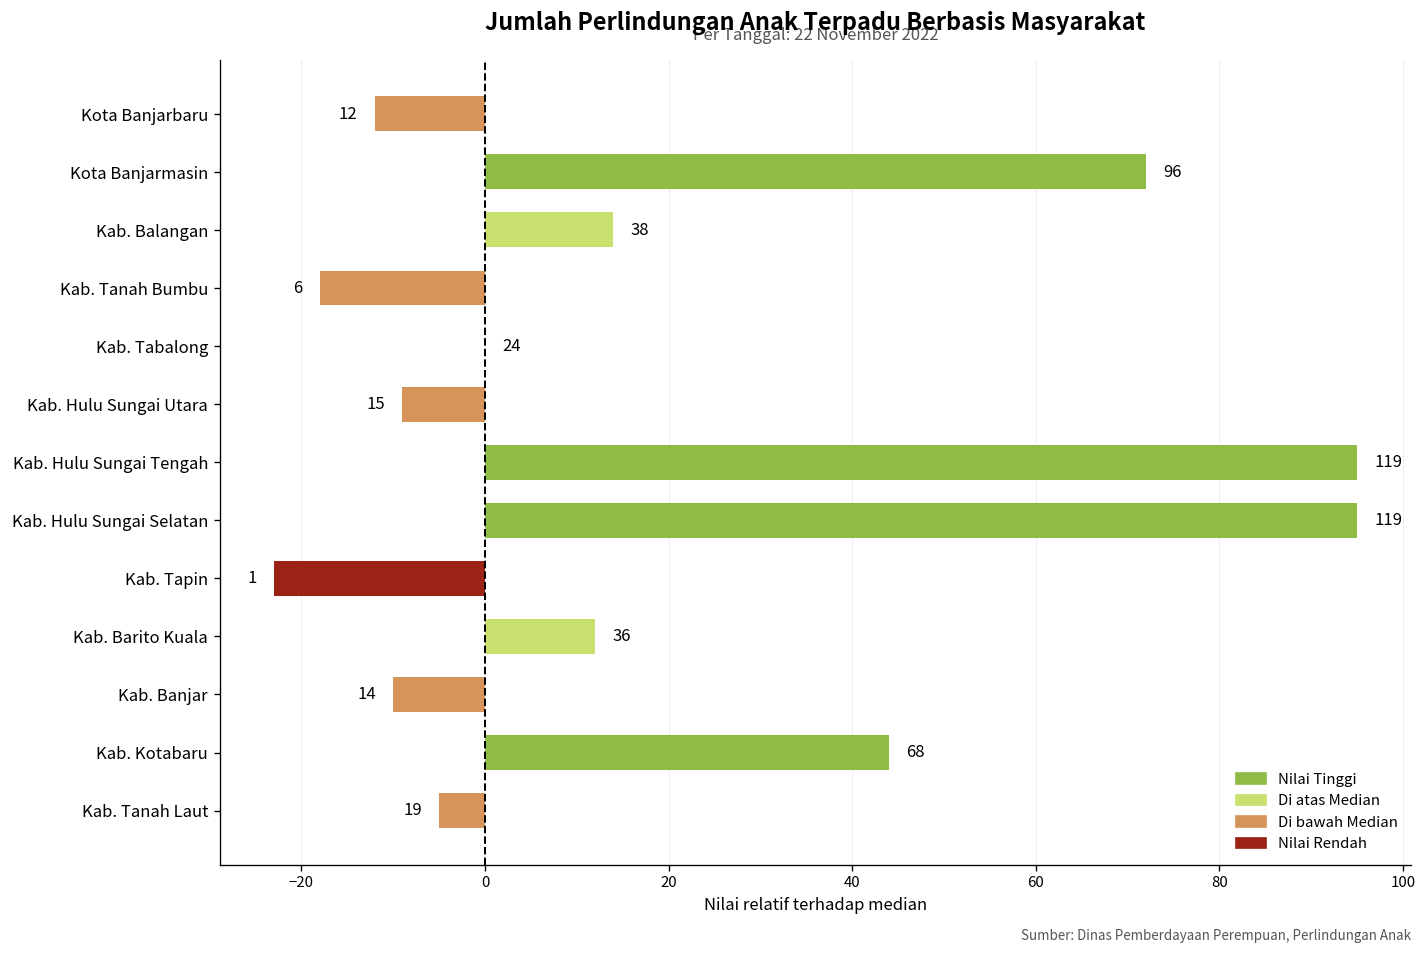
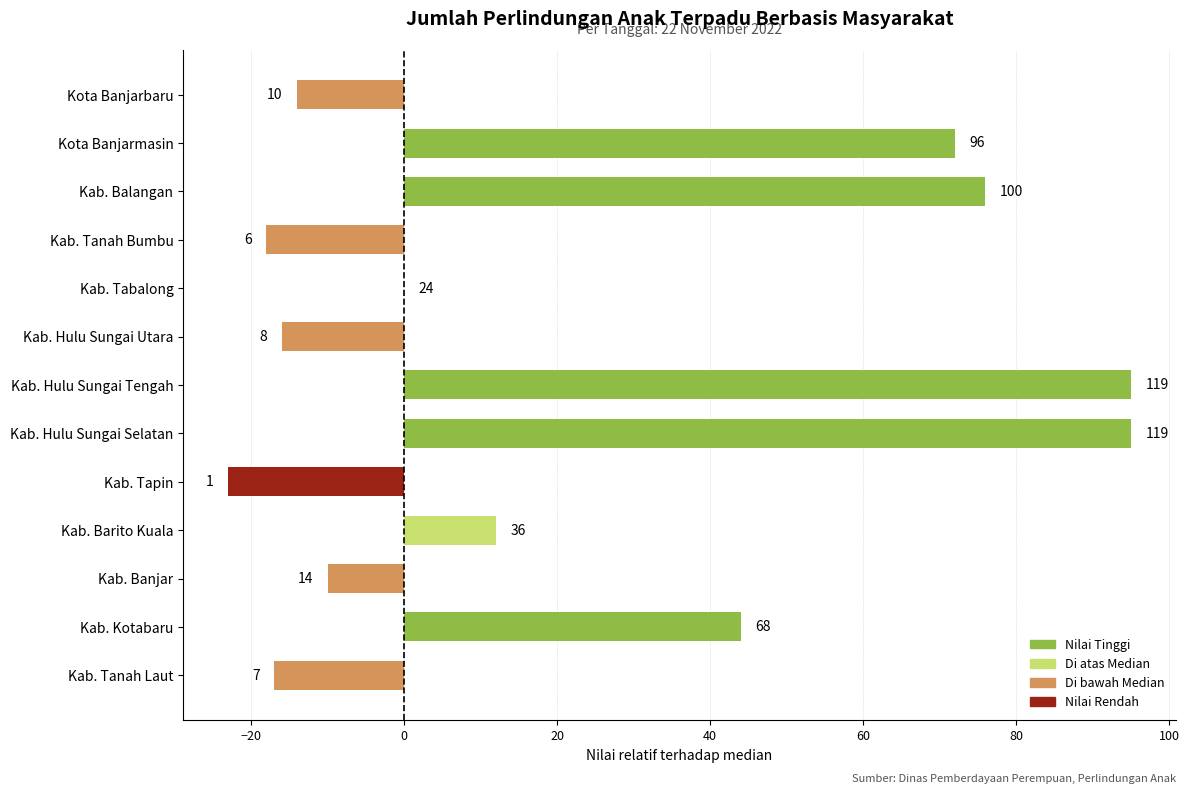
  {
-   "Kota Banjarbaru": 12,
-   "Kab. Balangan": 38,
-   "Kab. Hulu Sungai Utara": 15,
-   "Kab. Tanah Laut": 19
+   "Kota Banjarbaru": 10,
+   "Kab. Balangan": 100,
+   "Kab. Hulu Sungai Utara": 8,
+   "Kab. Tanah Laut": 7
  }
